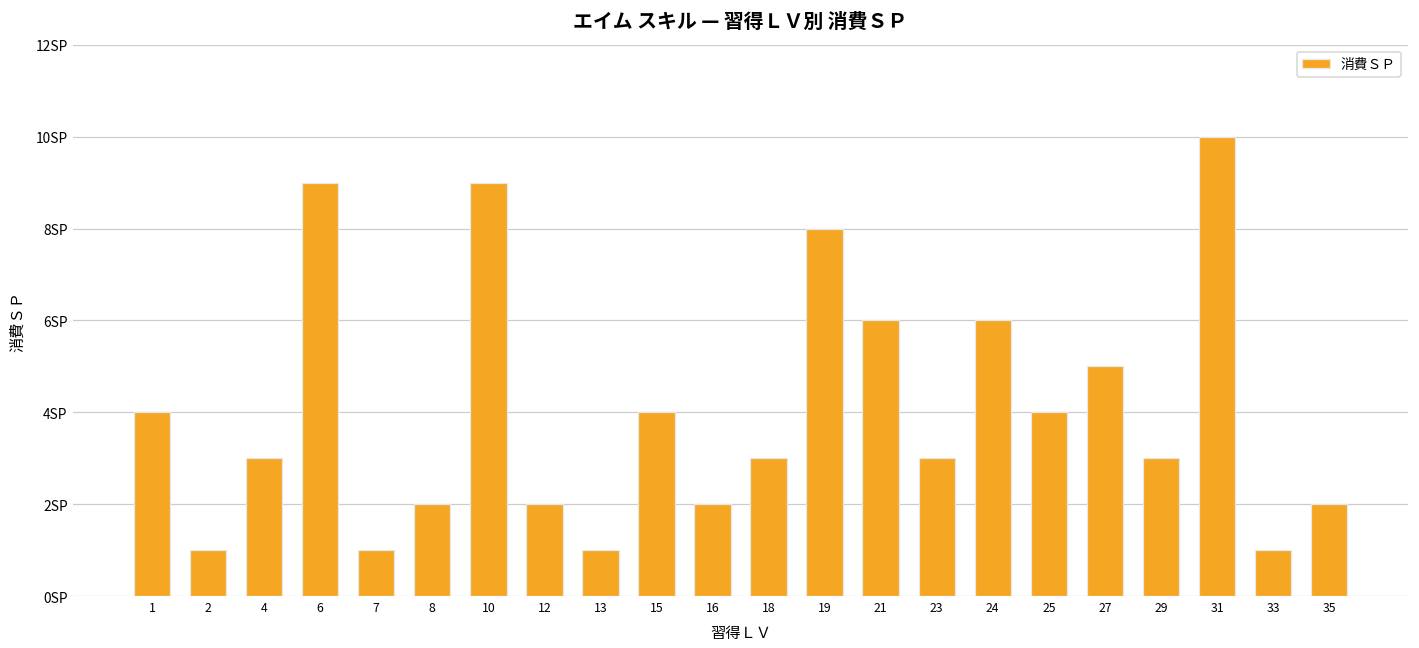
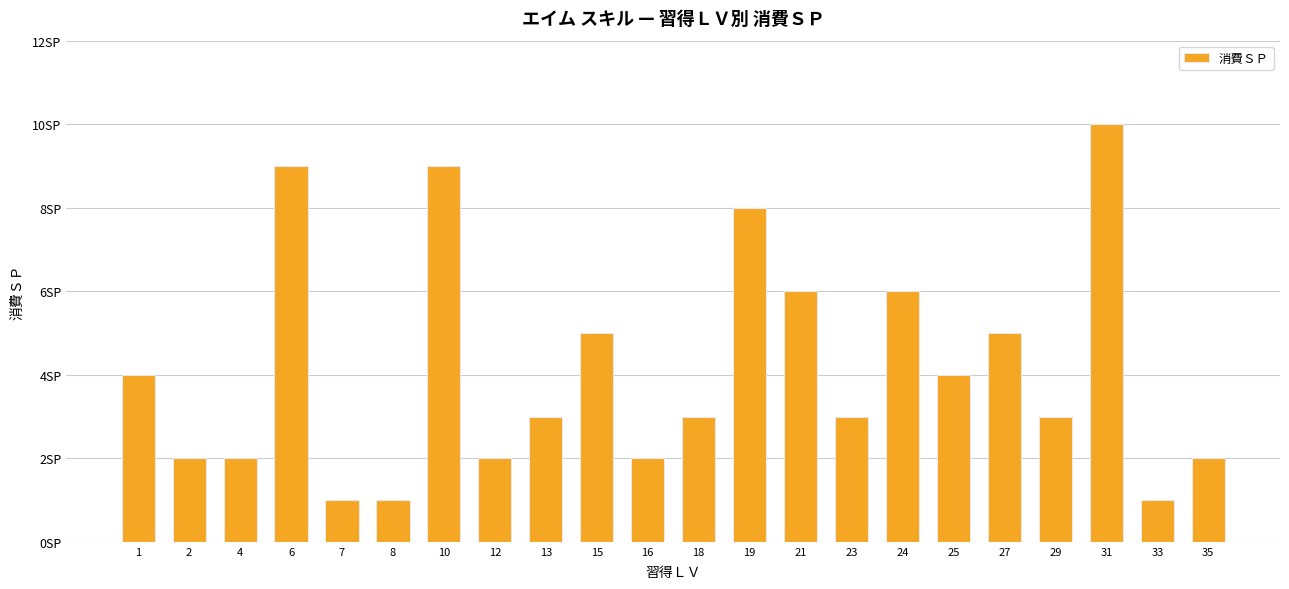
  {
    "1": "4SP",
-   "2": "1SP",
-   "4": "3SP",
+   "2": "2SP",
+   "4": "2SP",
    "6": "9SP",
    "7": "1SP",
-   "8": "2SP",
+   "8": "1SP",
    "10": "9SP",
    "12": "2SP",
-   "13": "1SP",
-   "15": "4SP",
+   "13": "3SP",
+   "15": "5SP",
    "16": "2SP",
    "18": "3SP",
    "19": "8SP",
    "21": "6SP",
    "23": "3SP",
    "24": "6SP",
    "25": "4SP",
    "27": "5SP",
    "29": "3SP",
    "31": "10SP",
    "33": "1SP",
    "35": "2SP"
  }
